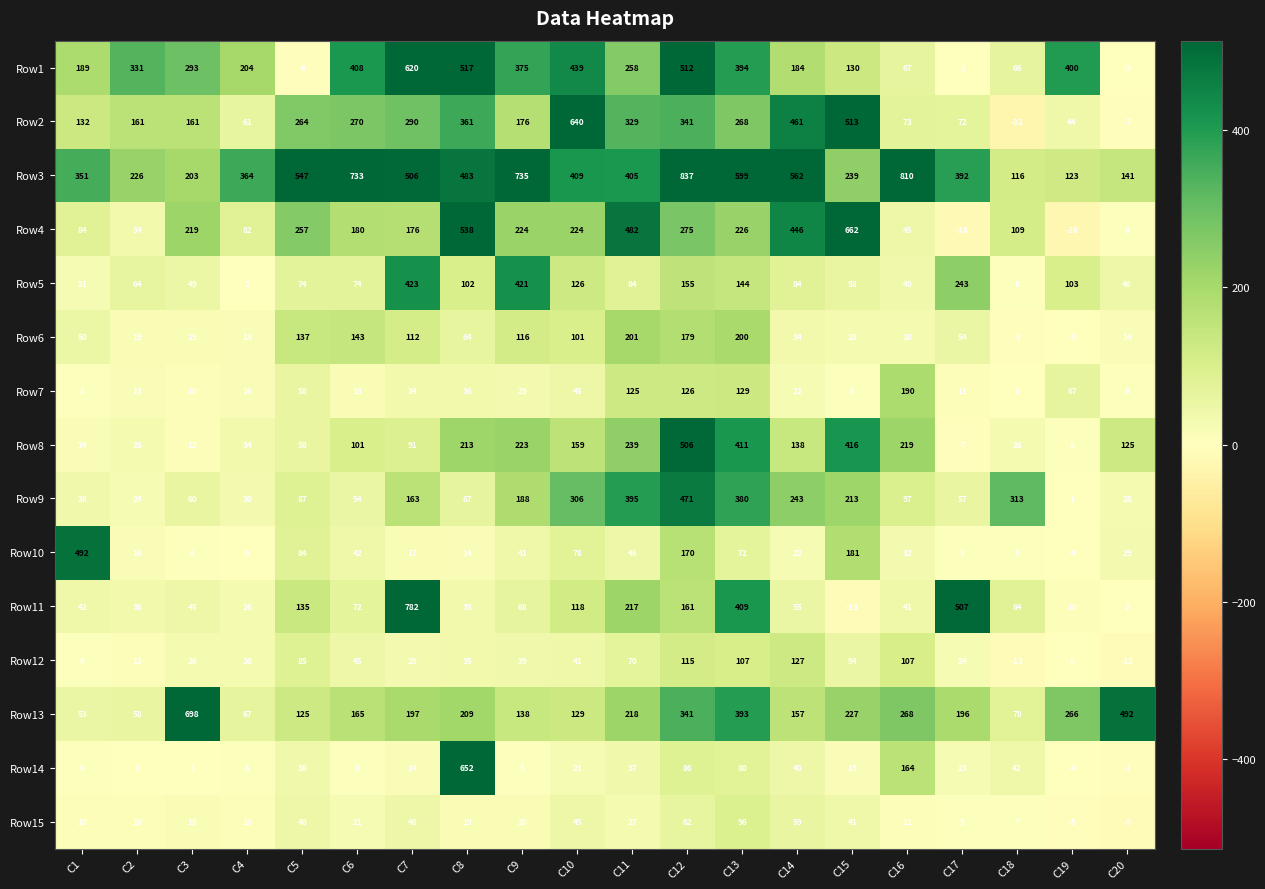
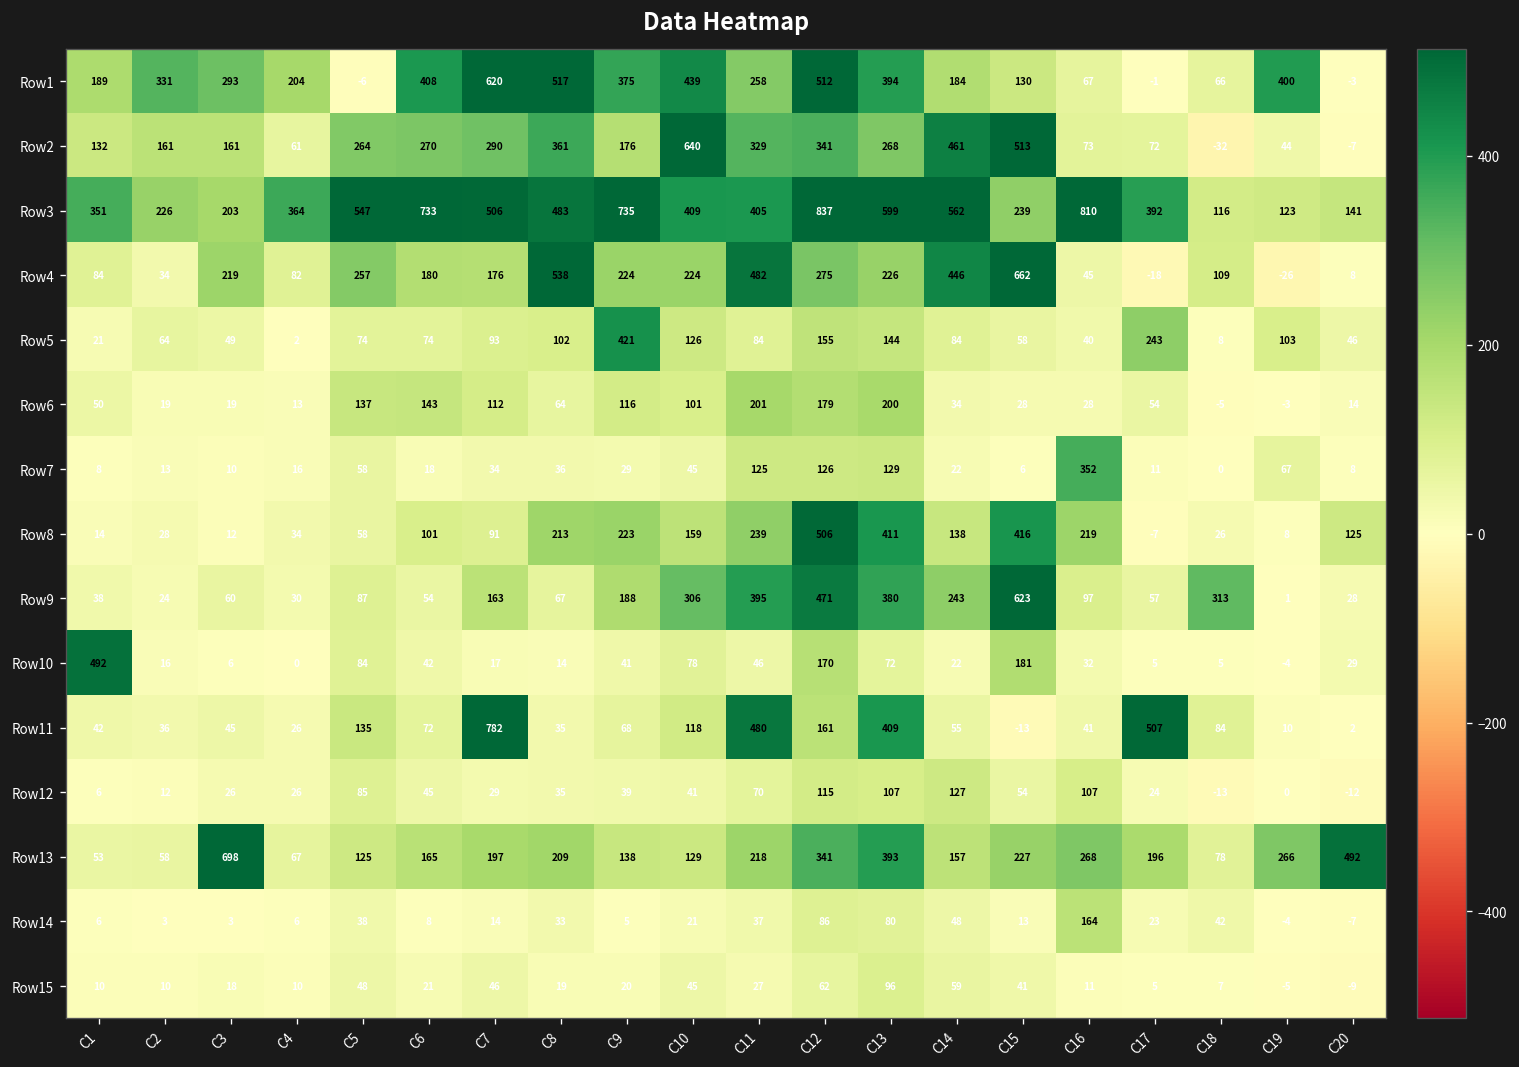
  {
    "Row5": {
      "C1": 21,
      "C2": 64,
      "C3": 49,
      "C4": 2,
      "C5": 74,
      "C6": 74,
-     "C7": 423,
+     "C7": 93,
      "C8": 102,
      "C9": 421,
      "C10": 126,
      "C11": 84,
      "C12": 155,
      "C13": 144,
      "C14": 84,
      "C15": 58,
      "C16": 40,
      "C17": 243,
      "C18": 8,
      "C19": 103,
      "C20": 46
    },
    "Row7": {
      "C1": 8,
      "C2": 13,
      "C3": 10,
      "C4": 16,
      "C5": 58,
      "C6": 18,
      "C7": 34,
      "C8": 36,
      "C9": 29,
      "C10": 45,
      "C11": 125,
      "C12": 126,
      "C13": 129,
      "C14": 22,
      "C15": 6,
-     "C16": 190,
+     "C16": 352,
      "C17": 11,
      "C18": 0,
      "C19": 67,
      "C20": 8
    },
    "Row9": {
      "C1": 38,
      "C2": 24,
      "C3": 60,
      "C4": 30,
      "C5": 87,
      "C6": 54,
      "C7": 163,
      "C8": 67,
      "C9": 188,
      "C10": 306,
      "C11": 395,
      "C12": 471,
      "C13": 380,
      "C14": 243,
-     "C15": 213,
+     "C15": 623,
      "C16": 97,
      "C17": 57,
      "C18": 313,
      "C19": 1,
      "C20": 28
    },
    "Row11": {
      "C1": 42,
      "C2": 36,
      "C3": 45,
      "C4": 26,
      "C5": 135,
      "C6": 72,
      "C7": 782,
      "C8": 35,
      "C9": 68,
      "C10": 118,
-     "C11": 217,
+     "C11": 480,
      "C12": 161,
      "C13": 409,
      "C14": 55,
      "C15": -13,
      "C16": 41,
      "C17": 507,
      "C18": 84,
      "C19": 10,
      "C20": 2
    },
    "Row14": {
      "C1": 6,
      "C2": 3,
      "C3": 3,
      "C4": 6,
      "C5": 38,
      "C6": 8,
      "C7": 14,
-     "C8": 652,
+     "C8": 33,
      "C9": 5,
      "C10": 21,
      "C11": 37,
      "C12": 86,
      "C13": 80,
      "C14": 48,
      "C15": 13,
      "C16": 164,
      "C17": 23,
      "C18": 42,
      "C19": -4,
      "C20": -7
    }
  }
